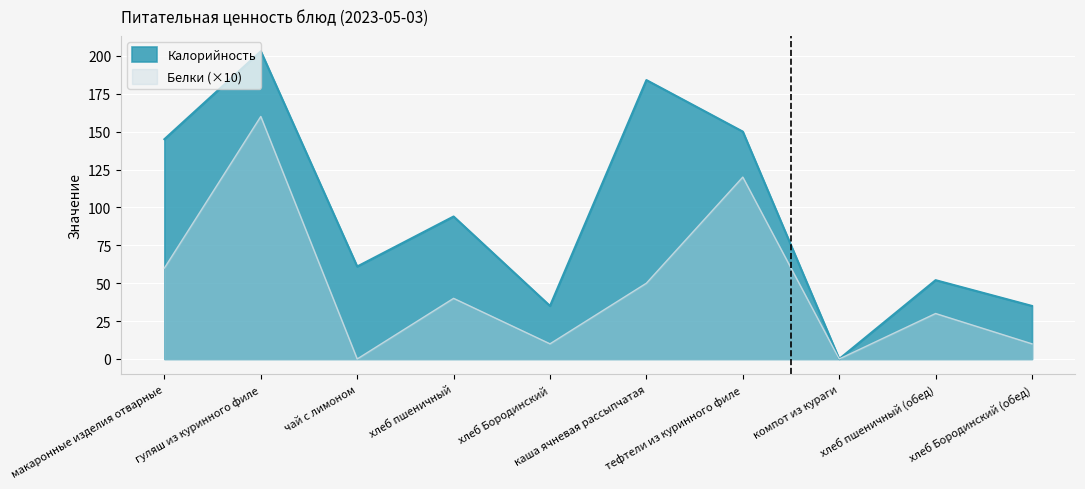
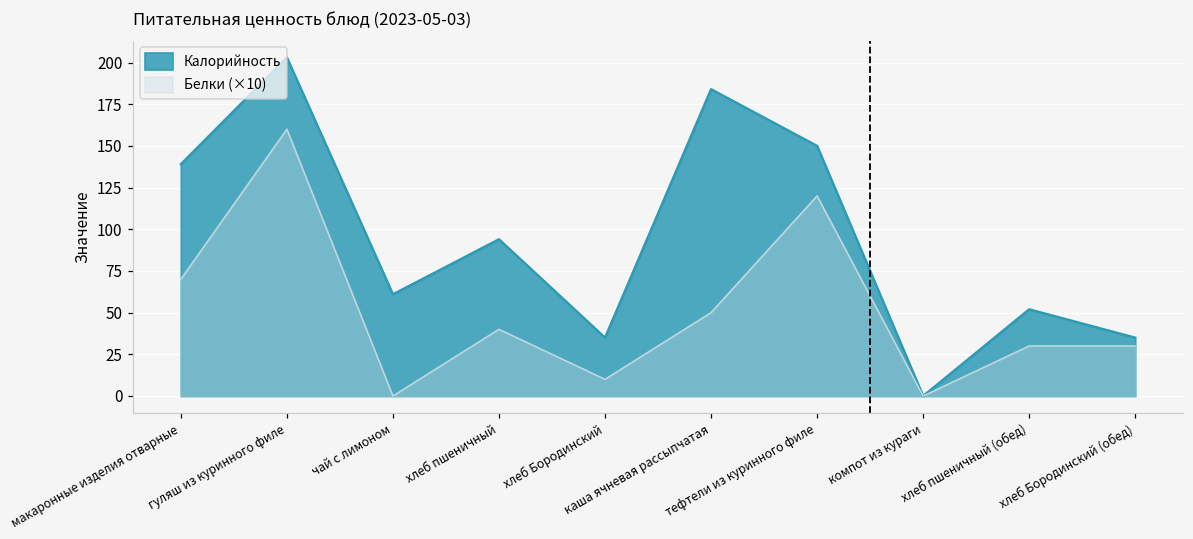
  {
    "Калорийность": {
-     "макаронные изделия отварные": 145,
+     "макаронные изделия отварные": 139,
      "чай с лимоном": 61,
      "хлеб пшеничный": 94,
      "хлеб Бородинский": 35,
      "каша ячневая рассыпчатая": 184,
      "тефтели из куринного филе": 150,
      "хлеб пшеничный (обед)": 52,
      "хлеб Бородинский (обед)": 35
    },
    "Белки (×10)": {
-     "макаронные изделия отварные": 60,
+     "макаронные изделия отварные": 70,
      "гуляш из куринного филе": 160,
      "чай с лимоном": 0,
      "хлеб пшеничный": 40,
      "хлеб Бородинский": 10,
      "каша ячневая рассыпчатая": 50,
      "тефтели из куринного филе": 120,
      "хлеб пшеничный (обед)": 30,
-     "хлеб Бородинский (обед)": 10
+     "хлеб Бородинский (обед)": 30
    }
  }
